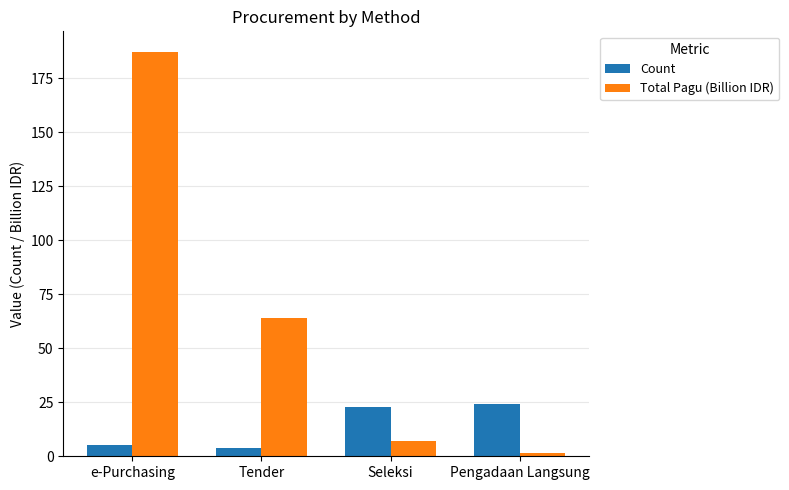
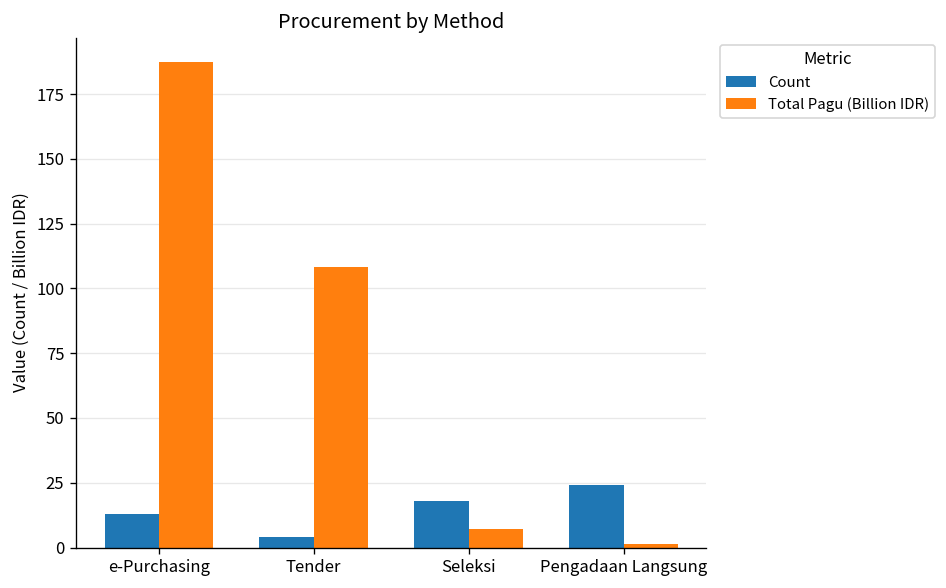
  {
    "Count": {
-     "e-Purchasing": 5,
+     "e-Purchasing": 13,
      "Tender": 4,
-     "Seleksi": 23,
+     "Seleksi": 18,
      "Pengadaan Langsung": 24
    },
    "Total Pagu (Billion IDR)": {
      "e-Purchasing": 187,
-     "Tender": 64,
+     "Tender": 108,
      "Seleksi": 7,
      "Pengadaan Langsung": 1
    }
  }
